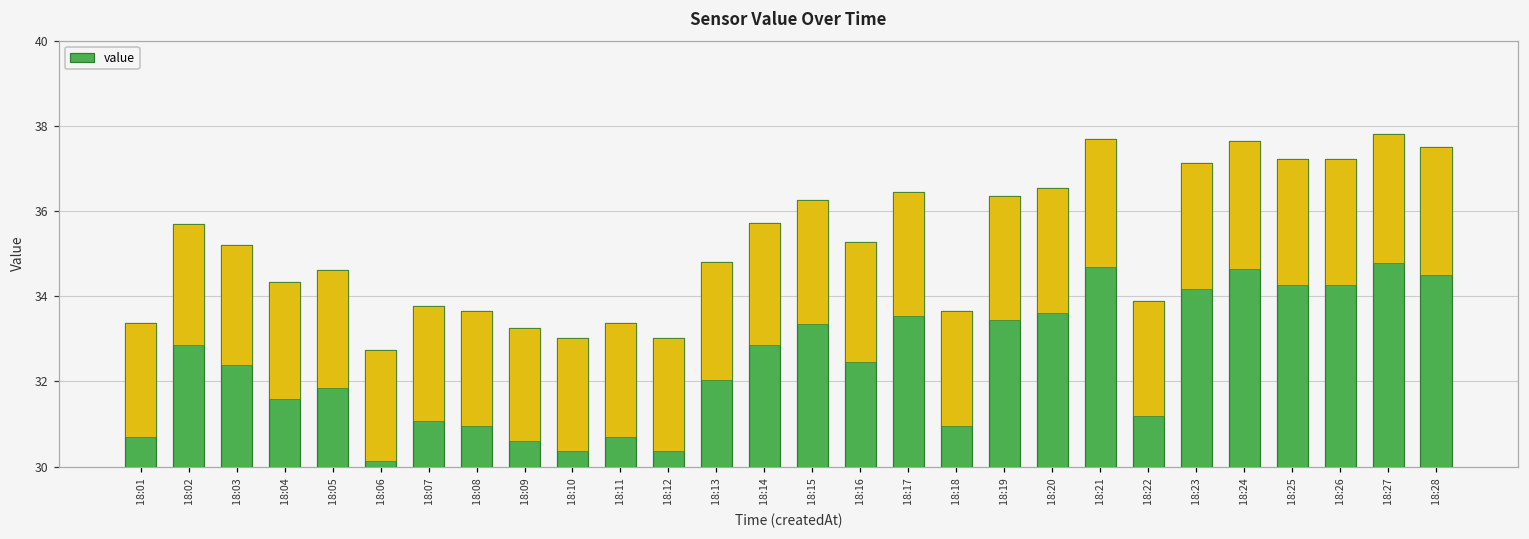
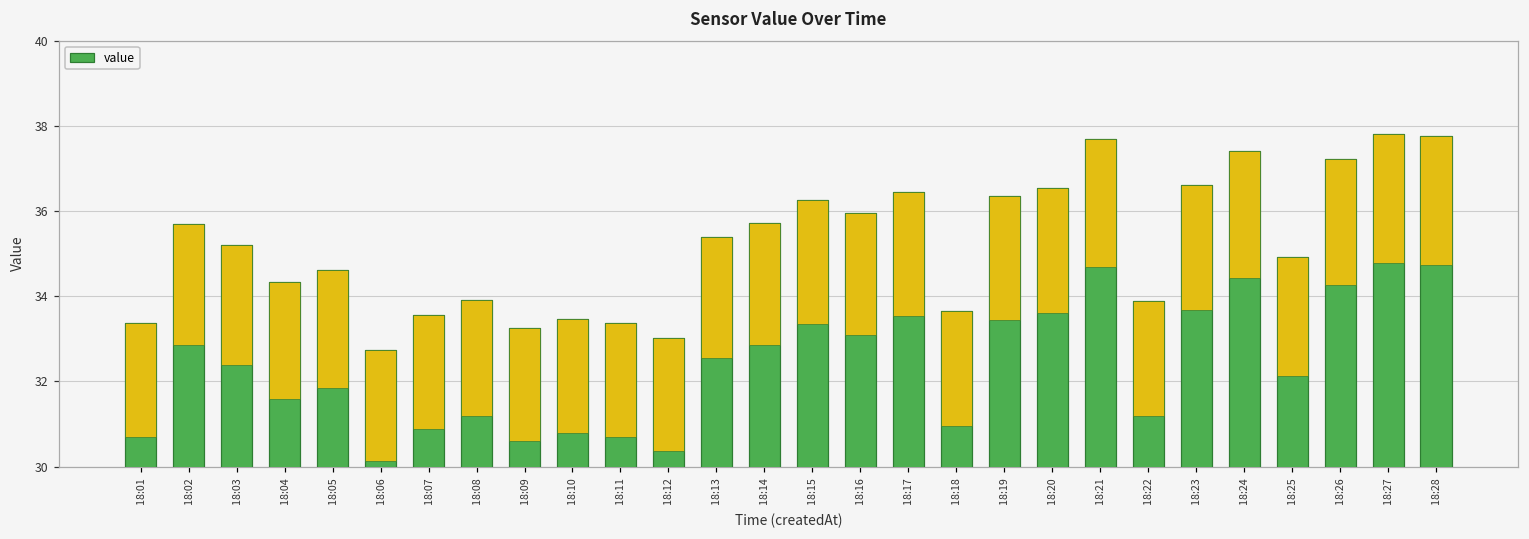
  {
    "18:01": 33.4,
    "18:02": 35.7,
    "18:03": 35.2,
    "18:04": 34.3,
    "18:05": 34.6,
    "18:06": 32.7,
-   "18:07": 33.8,
-   "18:08": 33.7,
+   "18:07": 33.6,
+   "18:08": 33.9,
    "18:09": 33.3,
-   "18:10": 33.0,
+   "18:10": 33.5,
    "18:11": 33.4,
    "18:12": 33.0,
-   "18:13": 34.8,
+   "18:13": 35.4,
    "18:14": 35.7,
    "18:15": 36.3,
-   "18:16": 35.3,
+   "18:16": 36.0,
    "18:17": 36.4,
    "18:18": 33.7,
    "18:19": 36.4,
    "18:20": 36.5,
    "18:21": 37.7,
    "18:22": 33.9,
-   "18:23": 37.1,
-   "18:24": 37.7,
-   "18:25": 37.2,
+   "18:23": 36.6,
+   "18:24": 37.4,
+   "18:25": 34.9,
    "18:26": 37.2,
    "18:27": 37.8,
-   "18:28": 37.5
+   "18:28": 37.8
  }
